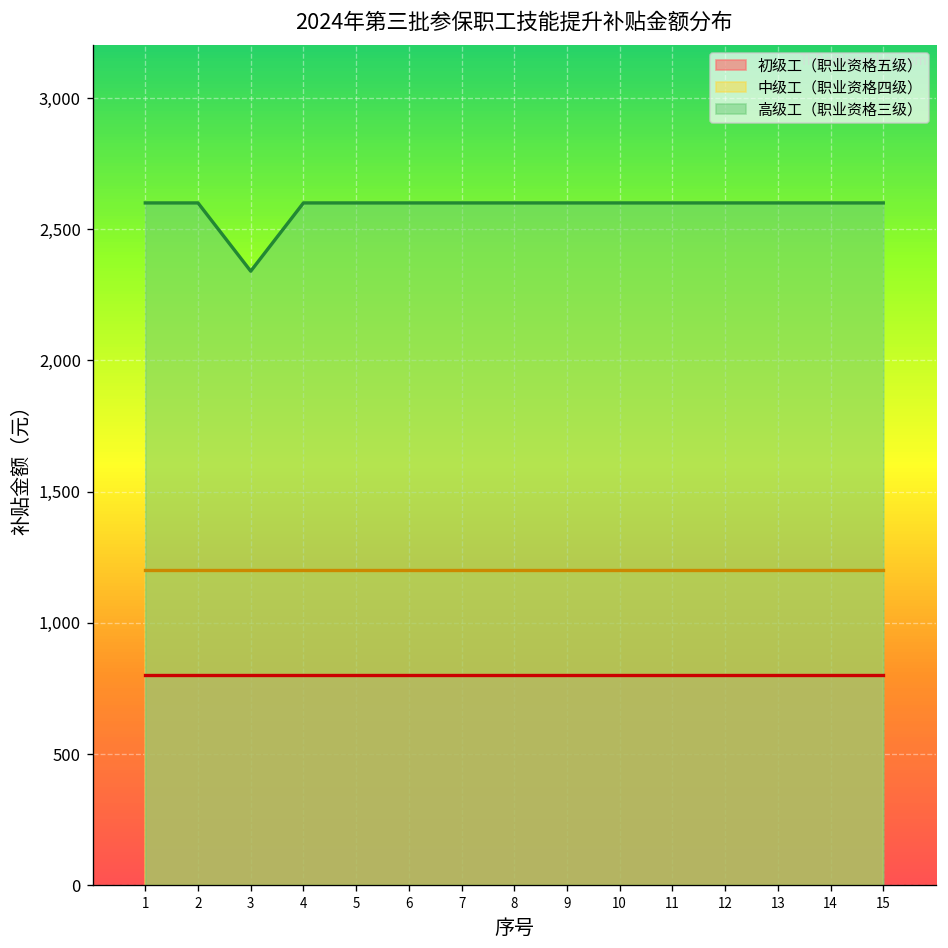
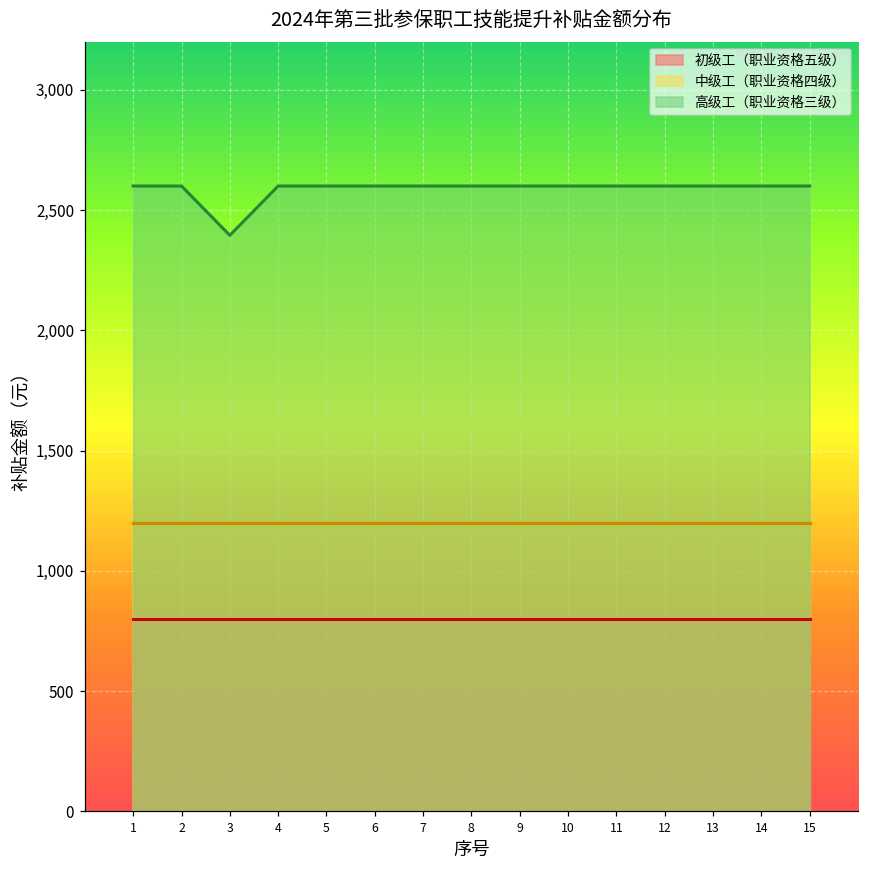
  {
    "初级工（职业资格五级）": {
      "1": "800",
      "2": "800",
      "3": "800",
      "4": "800",
      "5": "800",
      "6": "800",
      "7": "800",
      "8": "800",
      "9": "800",
      "10": "800",
      "11": "800",
      "12": "800",
      "13": "800",
      "14": "800",
      "15": "800"
    },
    "中级工（职业资格四级）": {
      "1": "1,200",
      "2": "1,200",
      "3": "1,200",
      "4": "1,200",
      "5": "1,200",
      "6": "1,200",
      "7": "1,200",
      "8": "1,200",
      "9": "1,200",
      "10": "1,200",
      "11": "1,200",
      "12": "1,200",
      "13": "1,200",
      "14": "1,200",
      "15": "1,200"
    },
    "高级工（职业资格三级）": {
      "1": "2,600",
      "2": "2,600",
-     "3": "2,340",
+     "3": "2,400",
      "4": "2,600",
      "5": "2,600",
      "6": "2,600",
      "7": "2,600",
      "8": "2,600",
      "9": "2,600",
      "10": "2,600",
      "11": "2,600",
      "12": "2,600",
      "13": "2,600",
      "14": "2,600",
      "15": "2,600"
    }
  }
